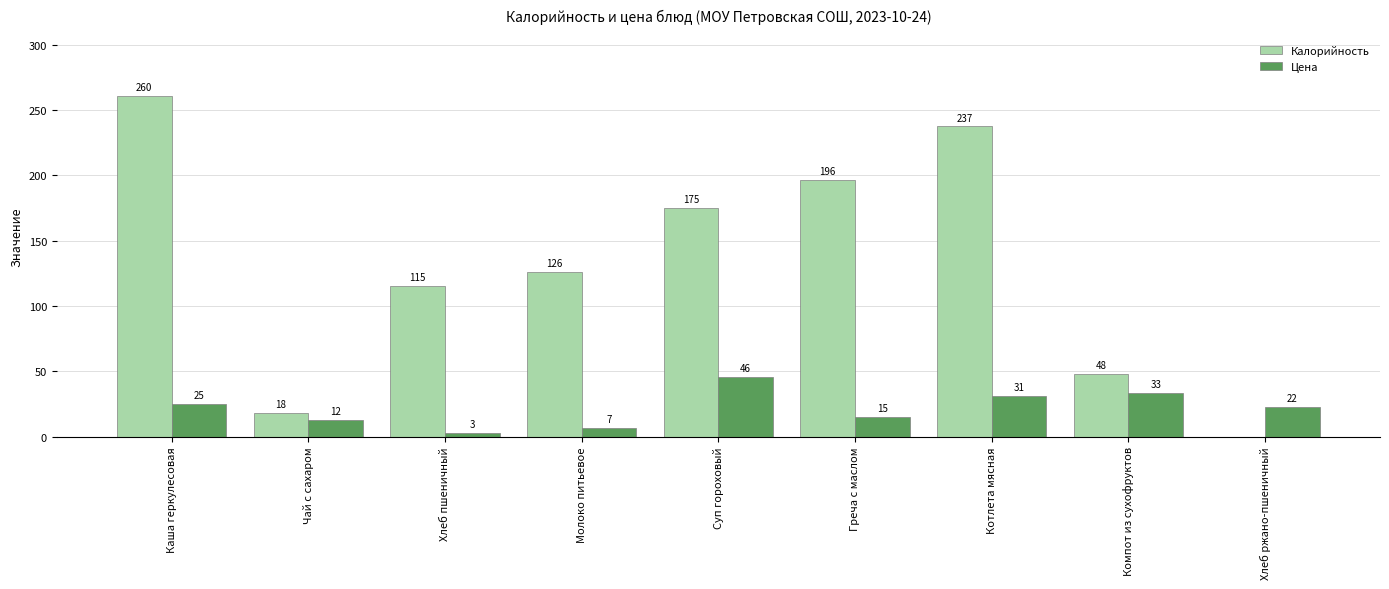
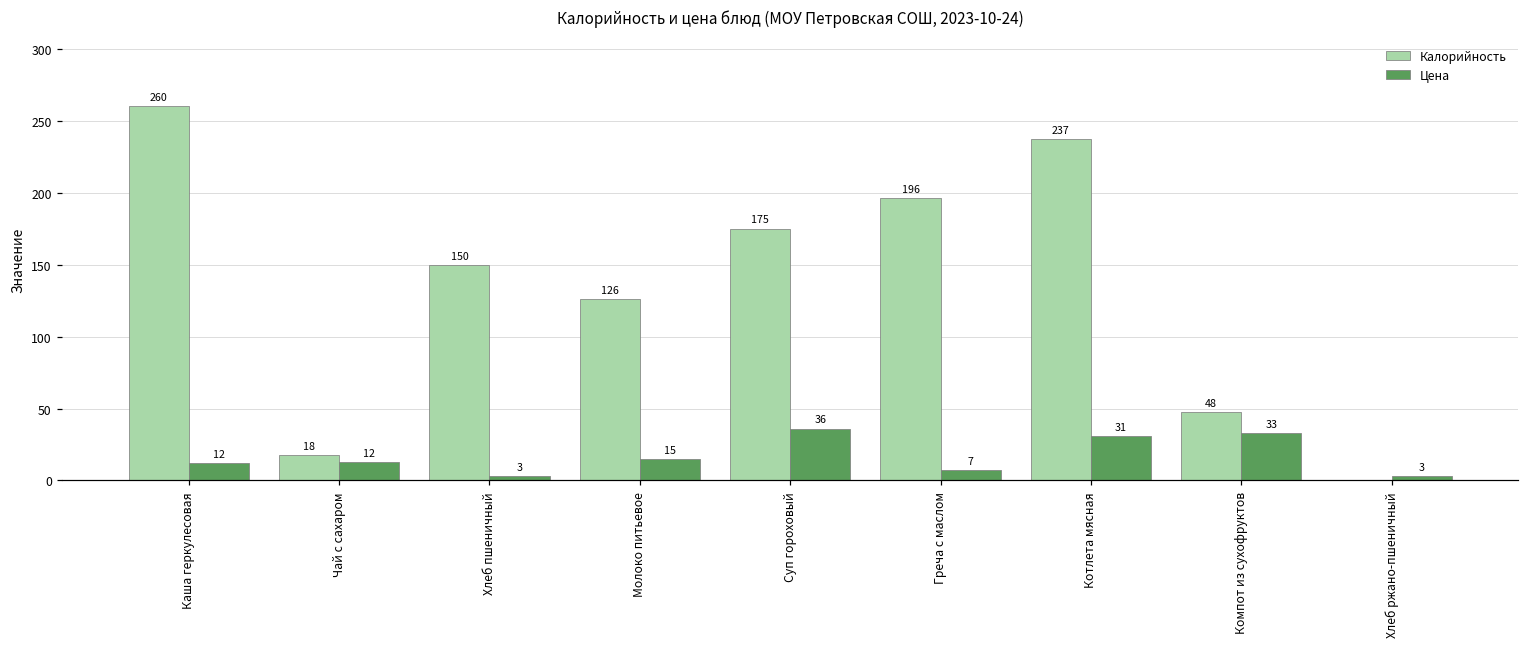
  {
    "Калорийность": {
      "Каша геркулесовая": 260,
      "Чай с сахаром": 18,
-     "Хлеб пшеничный": 115,
+     "Хлеб пшеничный": 150,
      "Молоко питьевое": 126,
      "Суп гороховый": 175,
      "Греча с маслом": 196,
      "Котлета мясная": 237,
      "Компот из сухофруктов": 48
    },
    "Цена": {
-     "Каша геркулесовая": 25,
+     "Каша геркулесовая": 12,
      "Чай с сахаром": 12,
      "Хлеб пшеничный": 3,
-     "Молоко питьевое": 7,
-     "Суп гороховый": 46,
-     "Греча с маслом": 15,
+     "Молоко питьевое": 15,
+     "Суп гороховый": 36,
+     "Греча с маслом": 7,
      "Котлета мясная": 31,
      "Компот из сухофруктов": 33,
-     "Хлеб ржано-пшеничный": 22
+     "Хлеб ржано-пшеничный": 3
    }
  }
